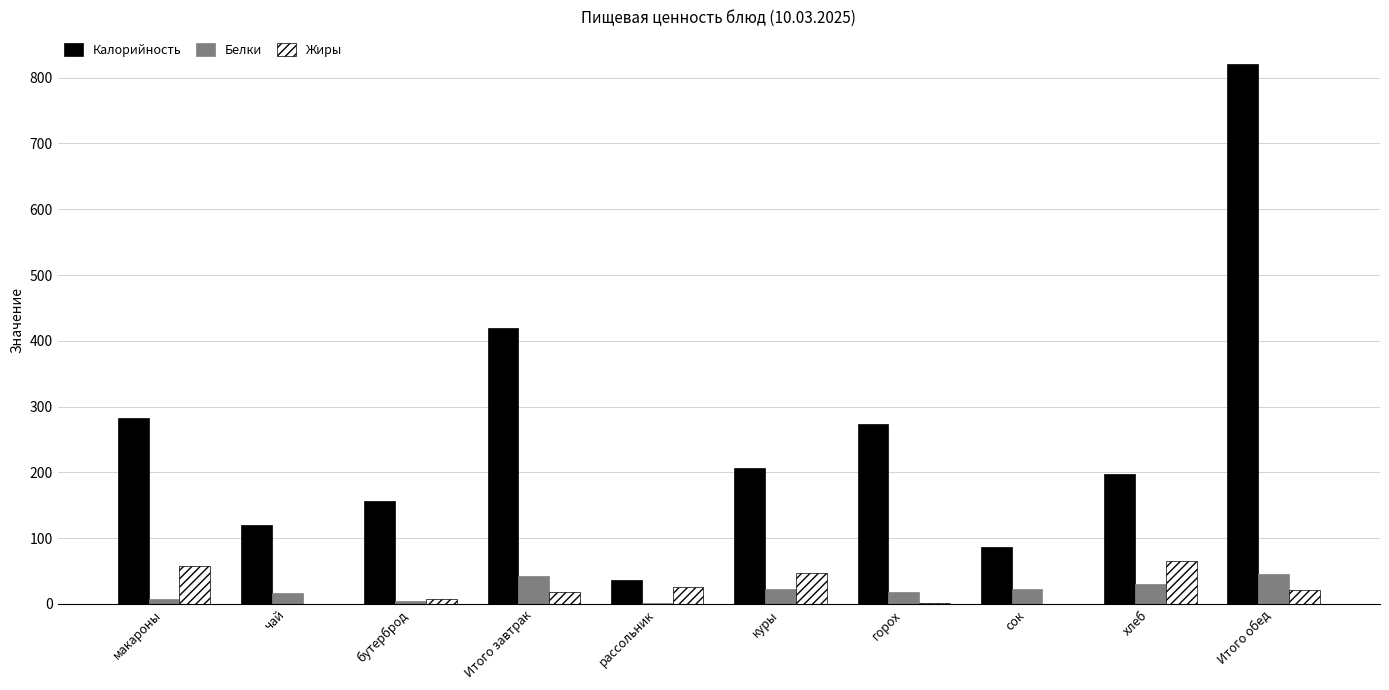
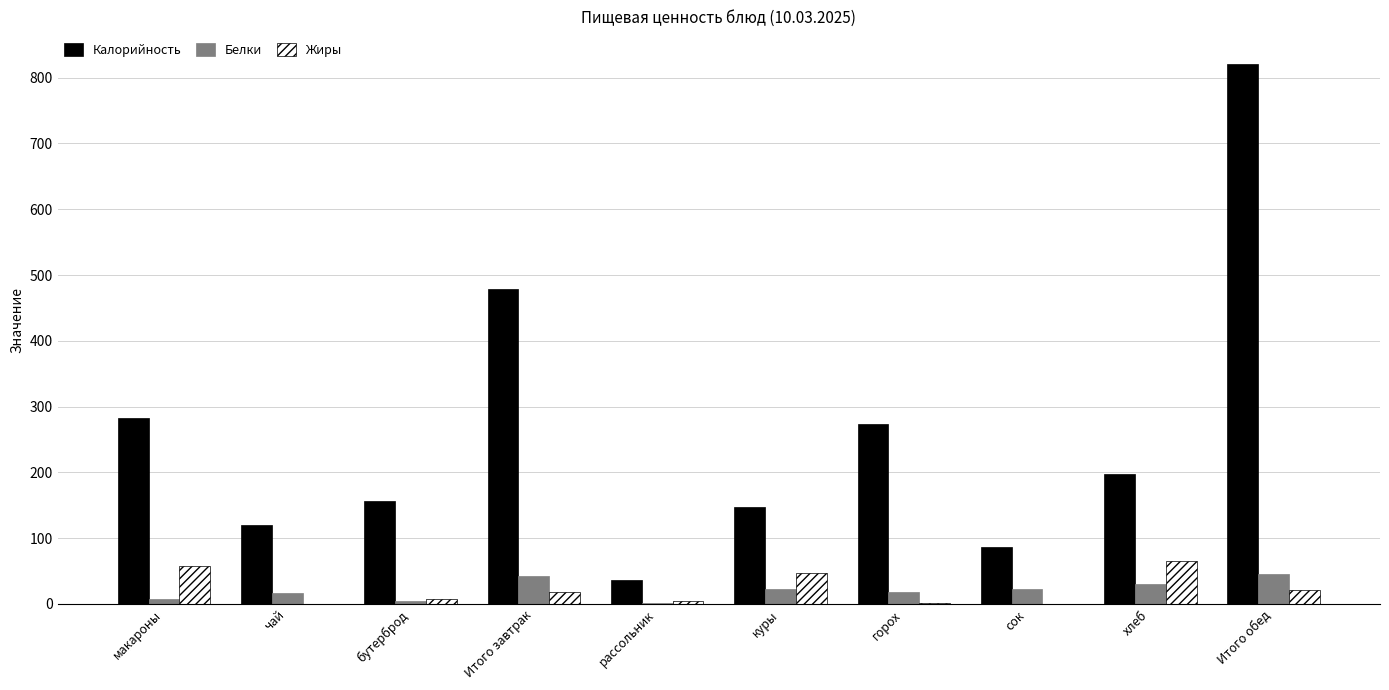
  {
    "Калорийность": {
      "макароны": 280,
      "чай": 120,
      "бутерброд": 160,
-     "Итого завтрак": 420,
+     "Итого завтрак": 480,
      "рассольник": 40,
-     "куры": 210,
+     "куры": 150,
      "горох": 270,
      "сок": 90,
      "хлеб": 200,
      "Итого обед": 820
    },
    "Белки": {
      "макароны": 10,
      "чай": 20,
      "бутерброд": 10,
      "Итого завтрак": 40,
      "куры": 20,
      "горох": 20,
      "сок": 20,
      "хлеб": 30,
      "Итого обед": 50
    },
    "Жиры": {
      "макароны": 60,
      "чай": 0,
      "бутерброд": 10,
      "Итого завтрак": 20,
-     "рассольник": 30,
+     "рассольник": 10,
      "куры": 50,
      "сок": 0,
      "хлеб": 70,
      "Итого обед": 20
    }
  }
